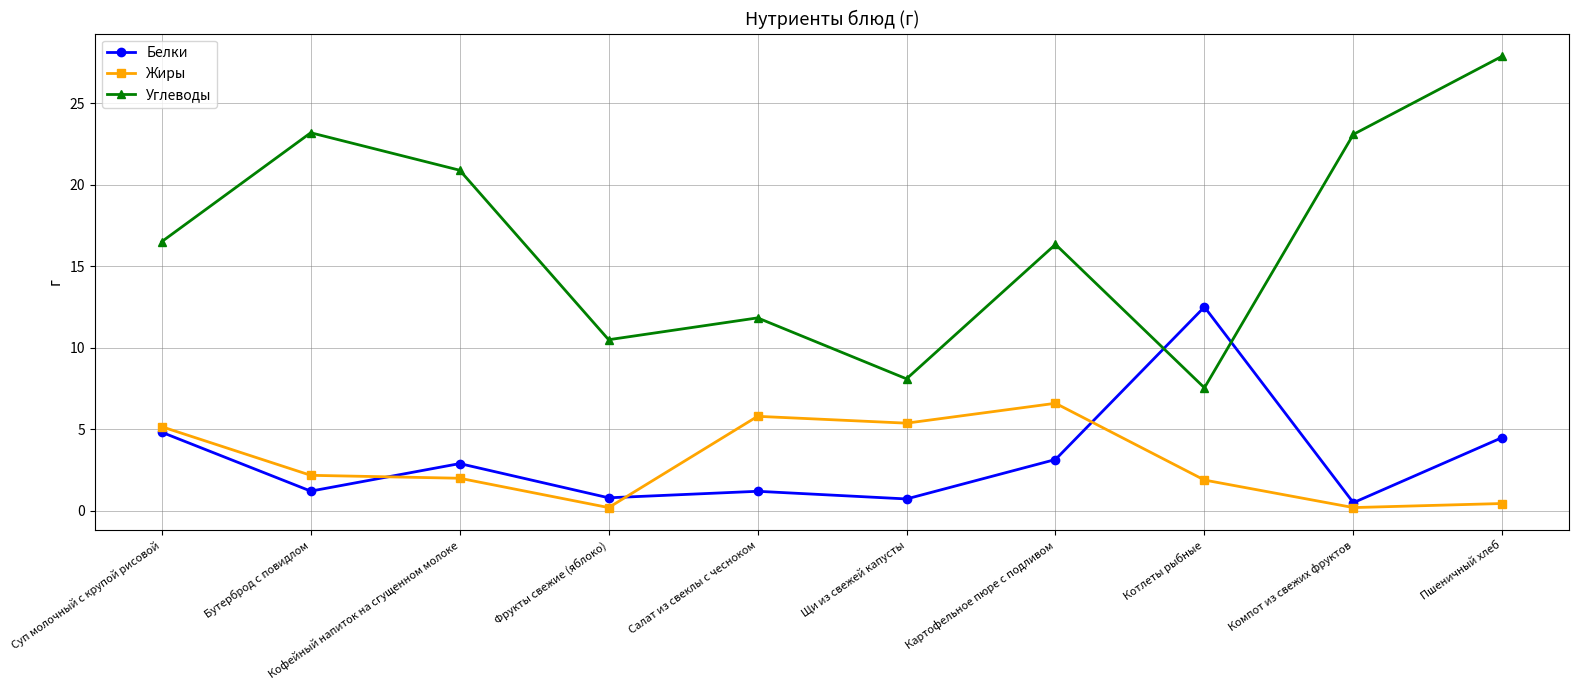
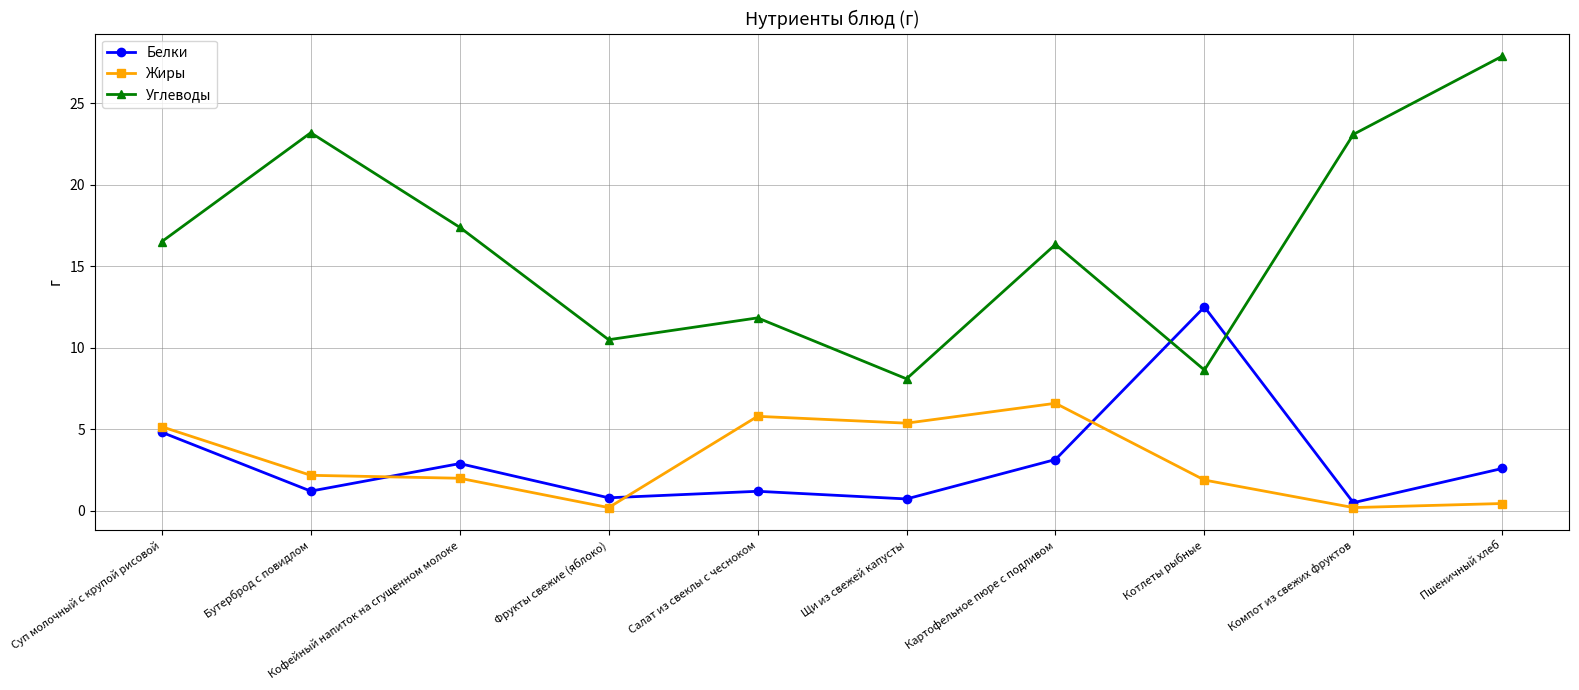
  {
    "Белки": {
      "Суп молочный с крупой рисовой": 4.8,
      "Бутерброд с повидлом": 1.2,
      "Кофейный напиток на сгущенном молоке": 2.9,
      "Фрукты свежие (яблоко)": 0.8,
      "Салат из свеклы с чесноком": 1.2,
      "Щи из свежей капусты": 0.7,
      "Картофельное пюре с подливом": 3.2,
      "Котлеты рыбные": 12.5,
      "Компот из свежих фруктов": 0.5,
-     "Пшеничный хлеб": 4.5
+     "Пшеничный хлеб": 2.6
    },
    "Жиры": {
      "Суп молочный с крупой рисовой": 5.2,
      "Бутерброд с повидлом": 2.2,
      "Кофейный напиток на сгущенном молоке": 2.0,
      "Фрукты свежие (яблоко)": 0.2,
      "Салат из свеклы с чесноком": 5.8,
      "Щи из свежей капусты": 5.4,
      "Картофельное пюре с подливом": 6.6,
      "Котлеты рыбные": 1.9,
      "Компот из свежих фруктов": 0.2,
      "Пшеничный хлеб": 0.5
    },
    "Углеводы": {
      "Суп молочный с крупой рисовой": 16.5,
      "Бутерброд с повидлом": 23.2,
-     "Кофейный напиток на сгущенном молоке": 20.9,
+     "Кофейный напиток на сгущенном молоке": 17.4,
      "Фрукты свежие (яблоко)": 10.5,
      "Салат из свеклы с чесноком": 11.8,
      "Щи из свежей капусты": 8.1,
      "Картофельное пюре с подливом": 16.4,
-     "Котлеты рыбные": 7.6,
+     "Котлеты рыбные": 8.6,
      "Компот из свежих фруктов": 23.1,
      "Пшеничный хлеб": 27.9
    }
  }
